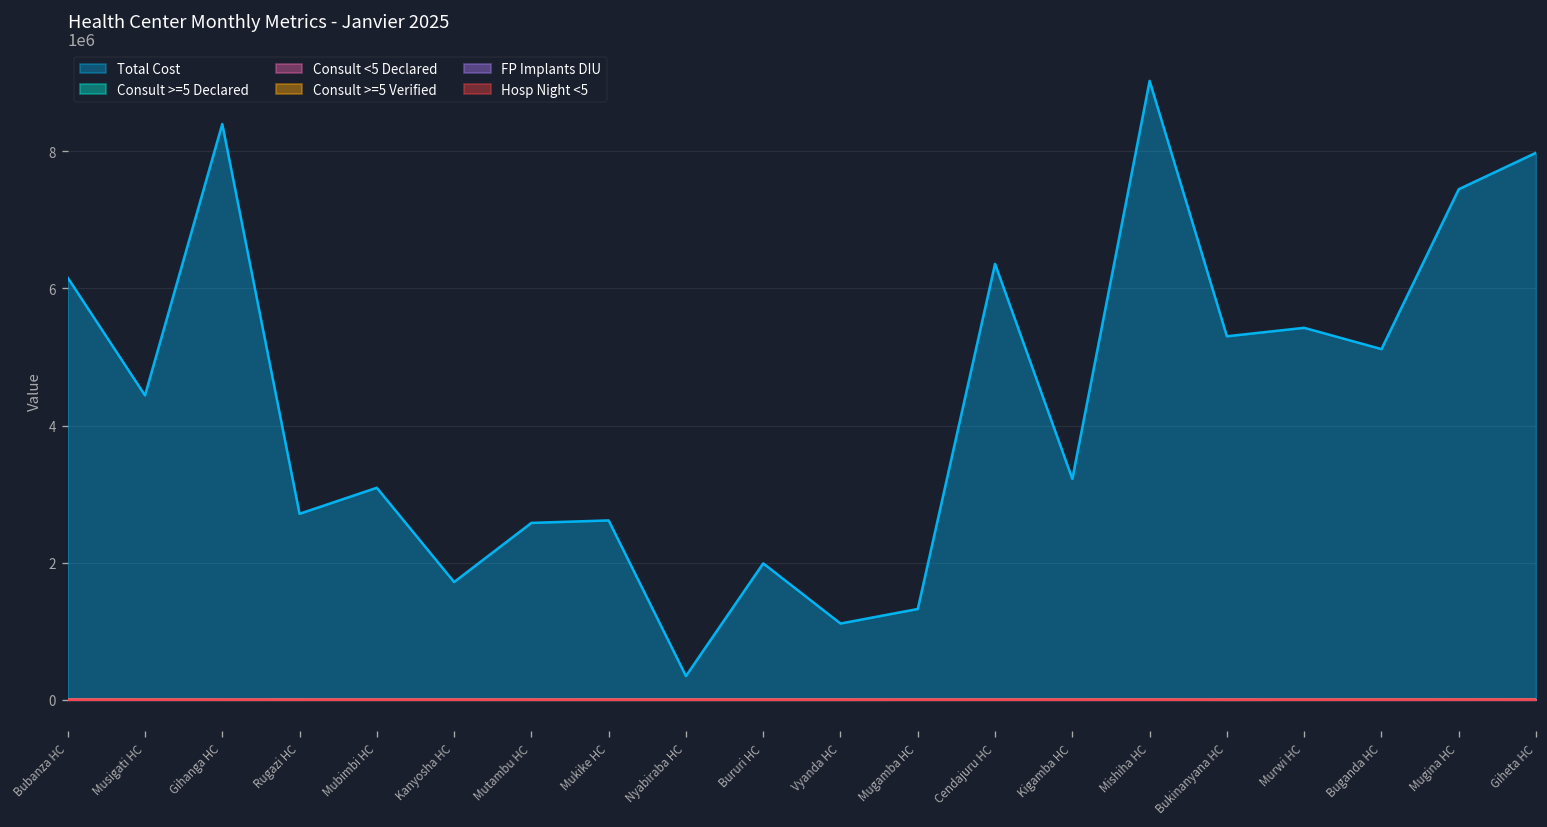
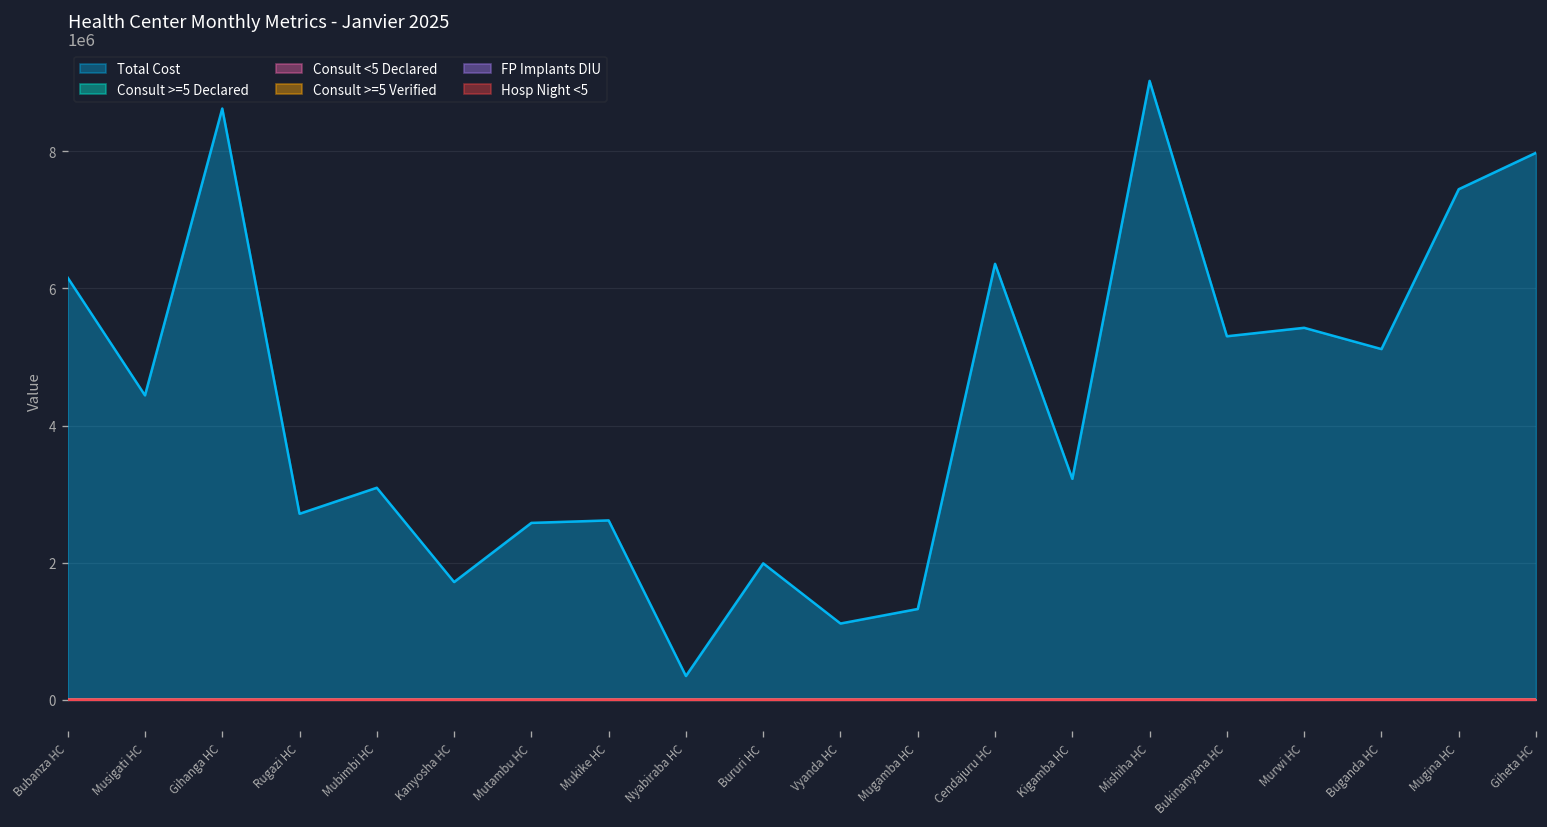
  {
    "Total Cost": {
      "Bubanza HC": 6200000,
      "Musigati HC": 4400000,
-     "Gihanga HC": 8400000,
+     "Gihanga HC": 8600000,
      "Rugazi HC": 2700000,
      "Mubimbi HC": 3100000,
      "Kanyosha HC": 1700000,
      "Mutambu HC": 2600000,
      "Mukike HC": 2600000,
      "Nyabiraba HC": 300000,
      "Bururi HC": 2000000,
      "Vyanda HC": 1100000,
      "Mugamba HC": 1300000,
      "Cendajuru HC": 6400000,
      "Kigamba HC": 3200000,
      "Mishiha HC": 9000000,
      "Bukinanyana HC": 5300000,
      "Murwi HC": 5400000,
      "Buganda HC": 5100000,
      "Mugina HC": 7400000,
      "Giheta HC": 8000000
    },
    "Hosp Night <5": {
      "Bubanza HC": 0,
      "Musigati HC": 0,
      "Gihanga HC": 0,
      "Rugazi HC": 0,
      "Mubimbi HC": 0,
      "Kanyosha HC": 0,
      "Mutambu HC": 0,
      "Mukike HC": 0,
      "Nyabiraba HC": 0,
      "Bururi HC": 0,
      "Vyanda HC": 0,
      "Mugamba HC": 0,
      "Cendajuru HC": 0,
      "Kigamba HC": 0,
      "Mishiha HC": 0,
      "Bukinanyana HC": 0,
      "Murwi HC": 0,
      "Buganda HC": 0,
      "Mugina HC": 0,
      "Giheta HC": 0
    }
  }
